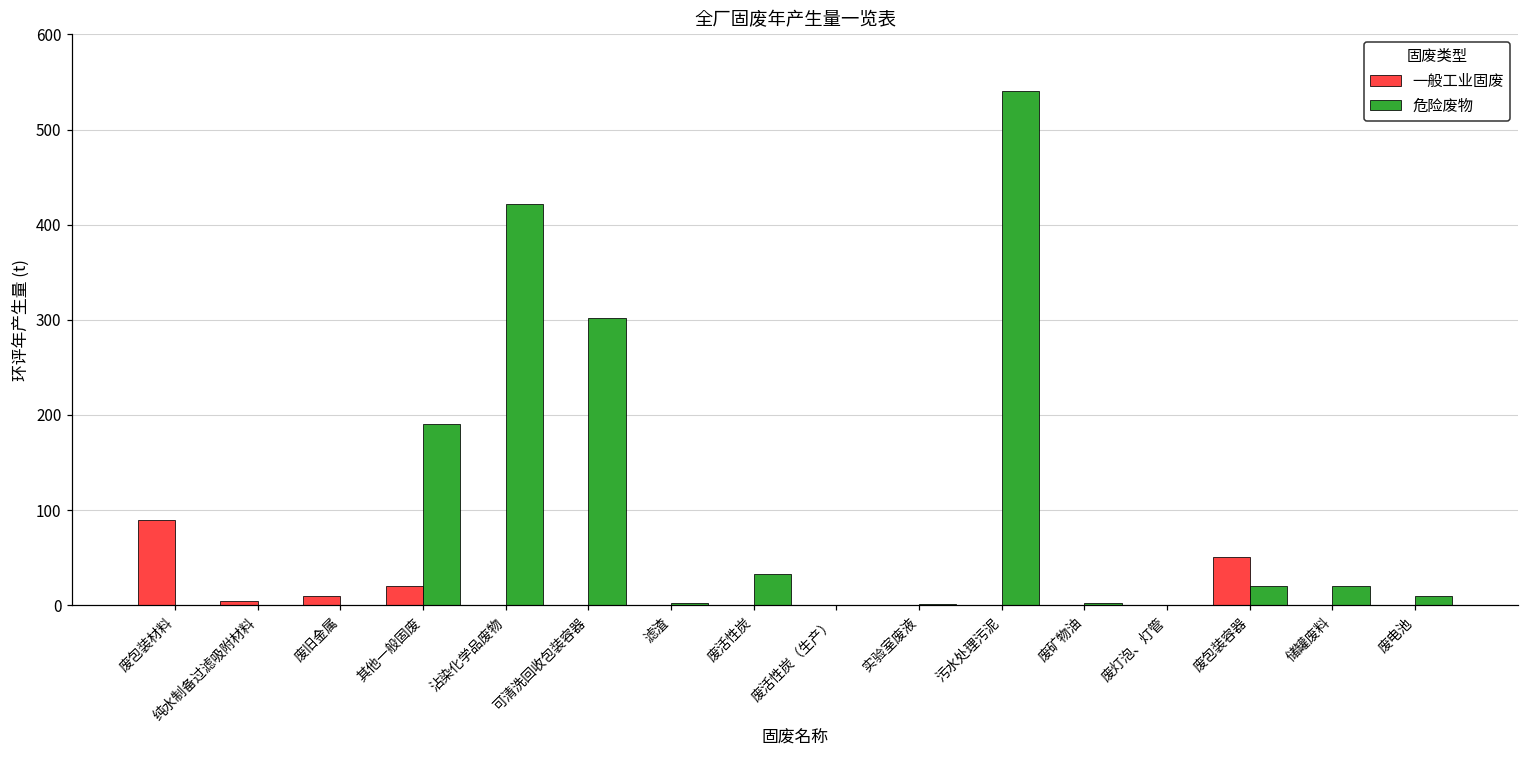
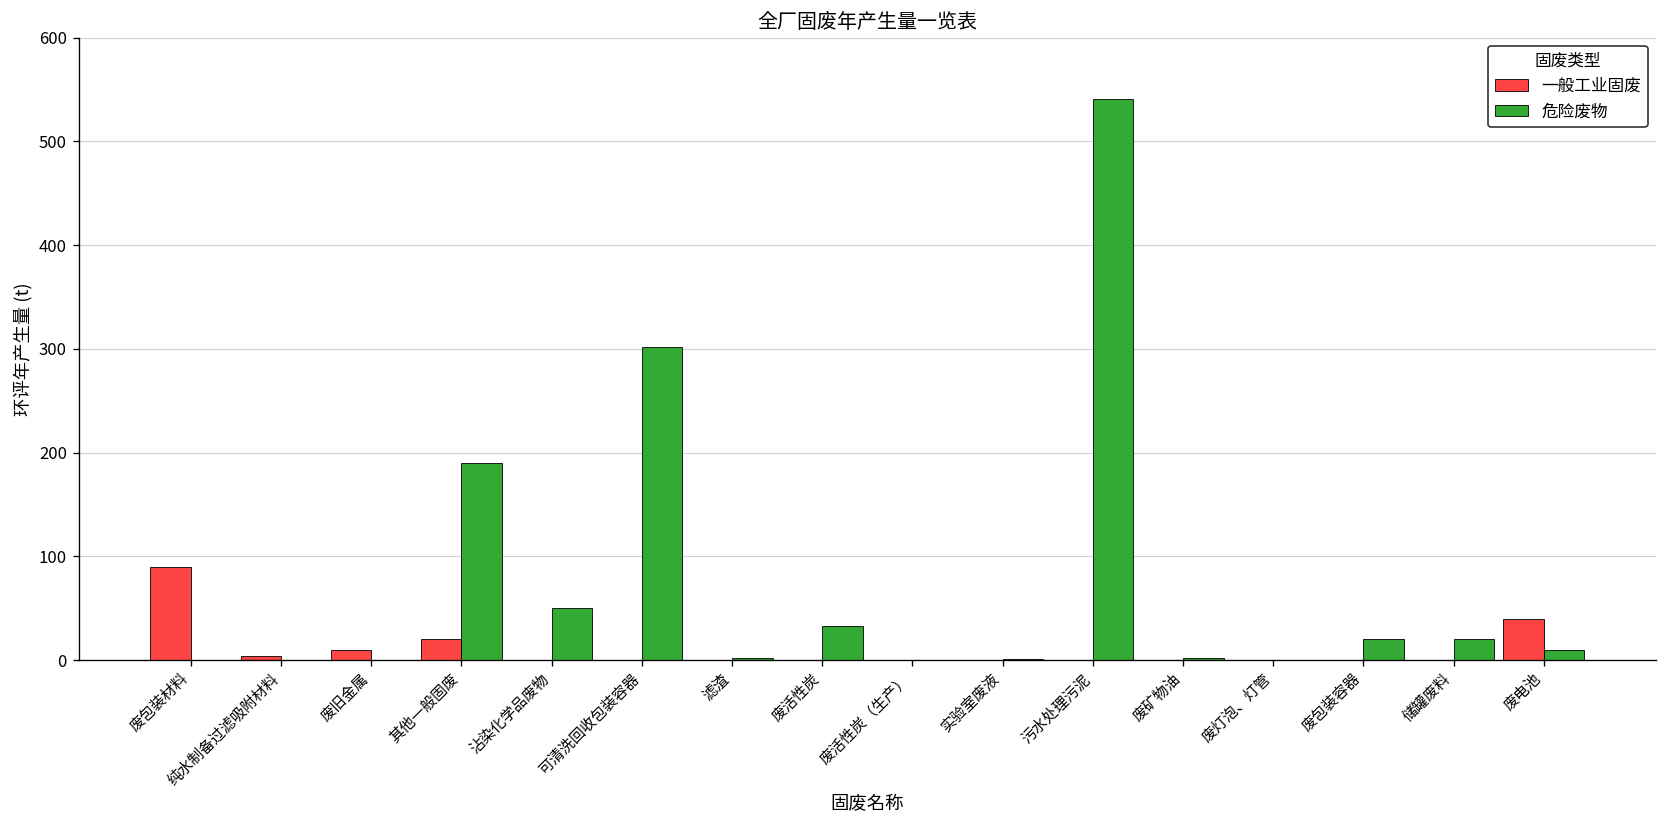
  {
    "一般工业固废": {
      "废包装材料": 90,
      "纯水制备过滤吸附材料": 0,
      "废旧金属": 10,
      "其他一般固废": 20,
      "沾染化学品废物": 0,
      "可清洗回收包装容器": 0,
      "滤渣": 0,
      "废活性炭": 0,
      "废活性炭（生产）": 0,
      "实验室废液": 0,
      "污水处理污泥": 0,
      "废矿物油": 0,
      "废灯泡、灯管": 0,
-     "废包装容器": 50,
+     "废包装容器": 0,
      "储罐废料": 0,
-     "废电池": 0
+     "废电池": 40
    },
    "危险废物": {
      "废包装材料": 0,
      "纯水制备过滤吸附材料": 0,
      "废旧金属": 0,
      "其他一般固废": 190,
-     "沾染化学品废物": 420,
+     "沾染化学品废物": 50,
      "可清洗回收包装容器": 300,
      "废活性炭": 30,
      "污水处理污泥": 540,
      "废包装容器": 20,
      "储罐废料": 20,
      "废电池": 10
    }
  }
